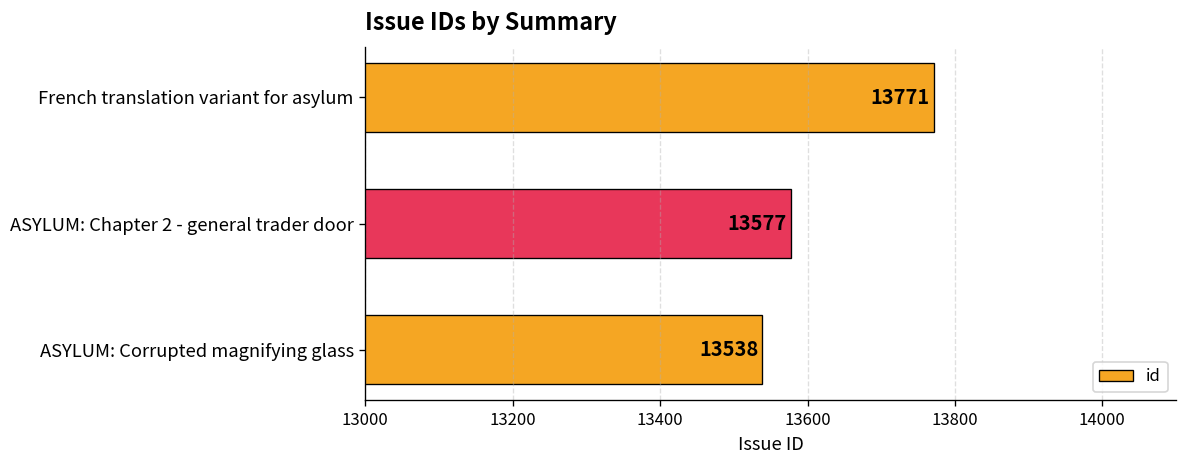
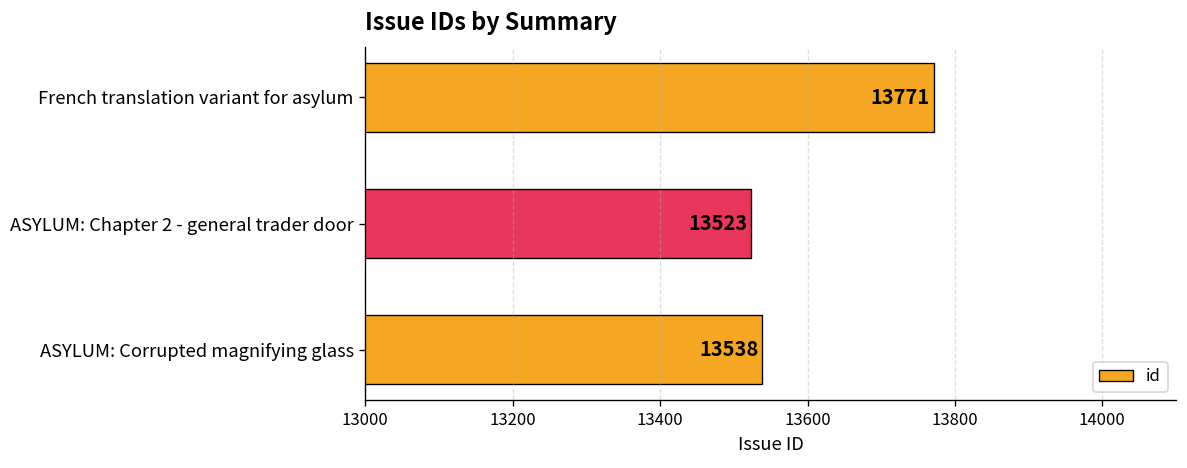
  {
    "French translation variant for asylum": 13771,
-   "ASYLUM: Chapter 2 - general trader door": 13577,
+   "ASYLUM: Chapter 2 - general trader door": 13523,
    "ASYLUM: Corrupted magnifying glass": 13538
  }
